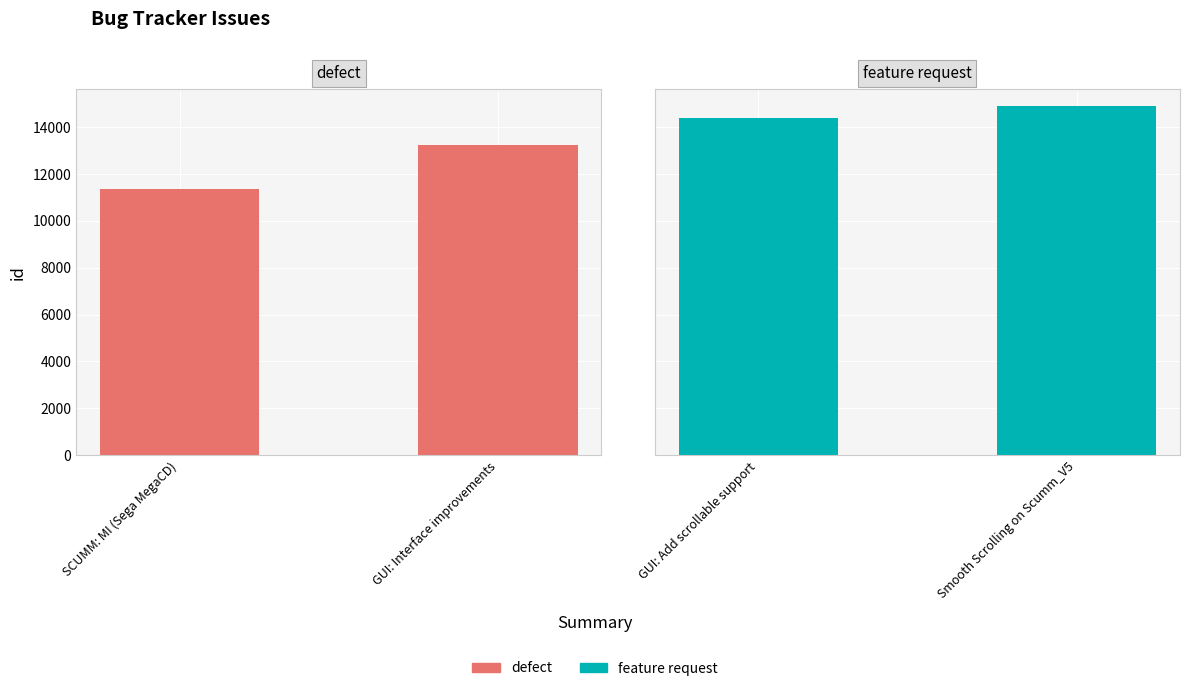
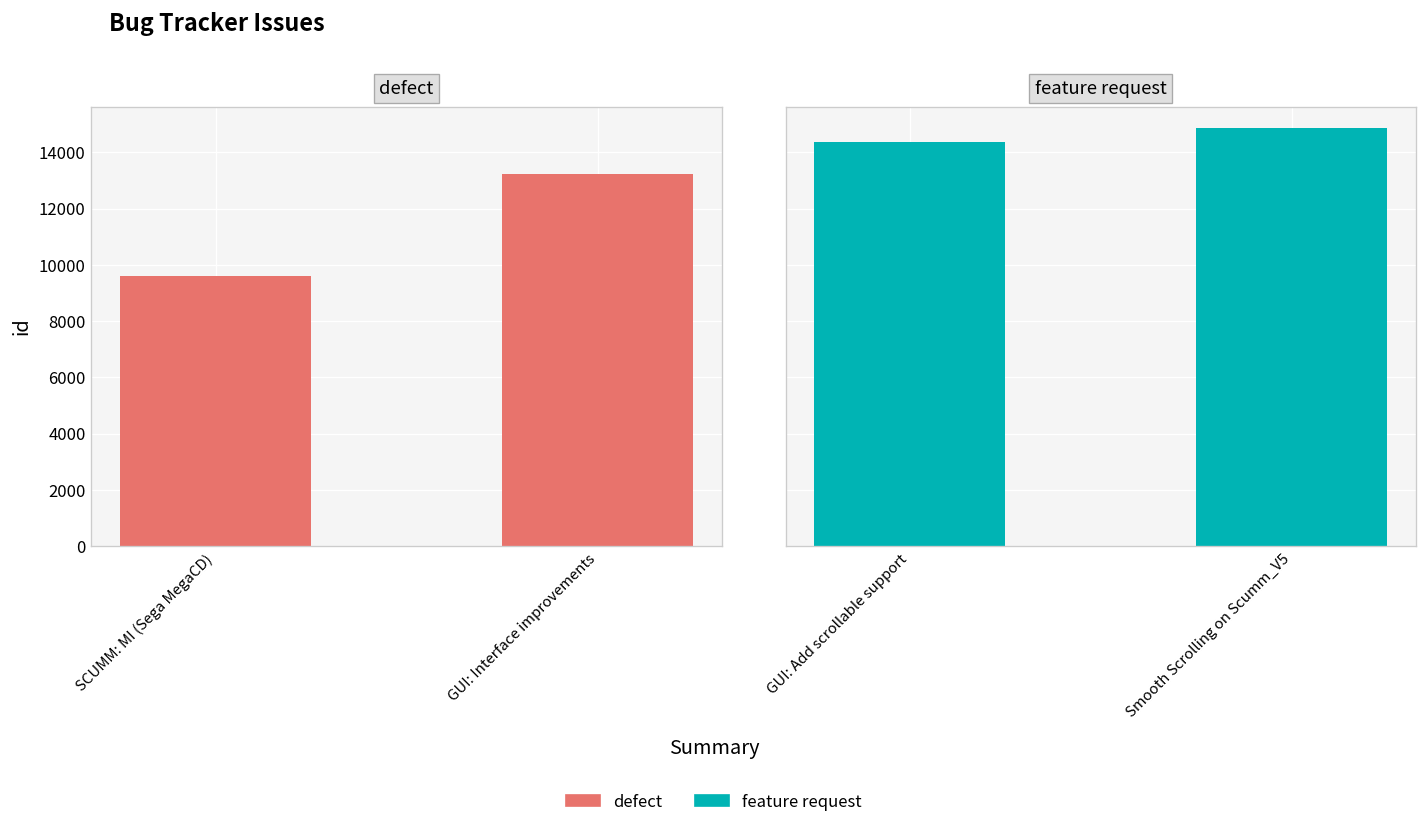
  {
    "defect": {
-     "SCUMM: MI (Sega MegaCD)": 11400,
+     "SCUMM: MI (Sega MegaCD)": 9600,
      "GUI: Interface improvements": 13200
    }
  }
